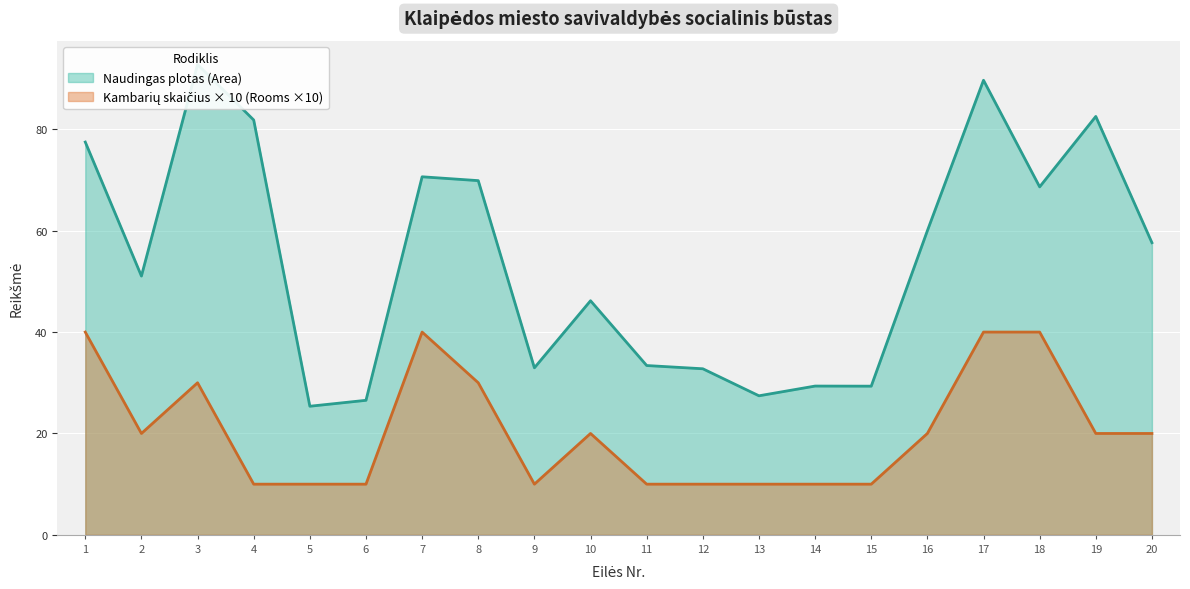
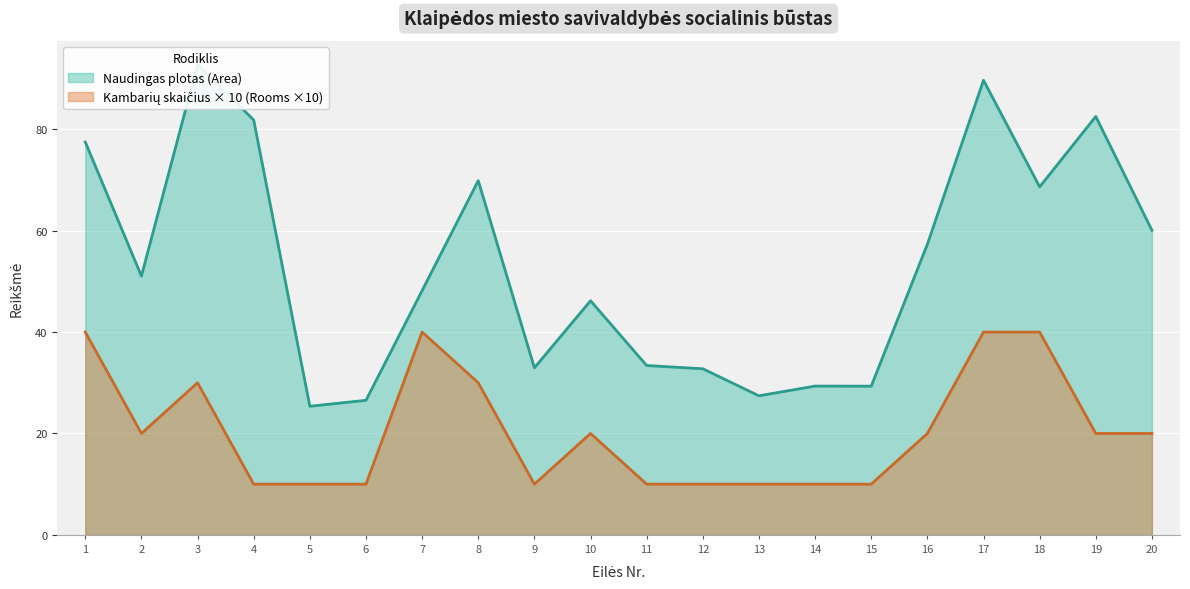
  {
    "Naudingas plotas (Area)": {
      "1": 77,
      "2": 51,
      "4": 82,
      "5": 25,
      "6": 27,
-     "7": 71,
+     "7": 48,
      "8": 70,
      "9": 33,
      "10": 46,
      "11": 33,
      "12": 33,
      "13": 27,
      "14": 29,
      "15": 29,
-     "16": 60,
+     "16": 57,
      "17": 90,
      "18": 69,
      "19": 83,
-     "20": 58
+     "20": 60
    },
    "Kambarių skaičius × 10 (Rooms ×10)": {
      "1": 40,
      "2": 20,
      "3": 30,
      "4": 10,
      "5": 10,
      "6": 10,
      "7": 40,
      "8": 30,
      "9": 10,
      "10": 20,
      "11": 10,
      "12": 10,
      "13": 10,
      "14": 10,
      "15": 10,
      "16": 20,
      "17": 40,
      "18": 40,
      "19": 20,
      "20": 20
    }
  }
